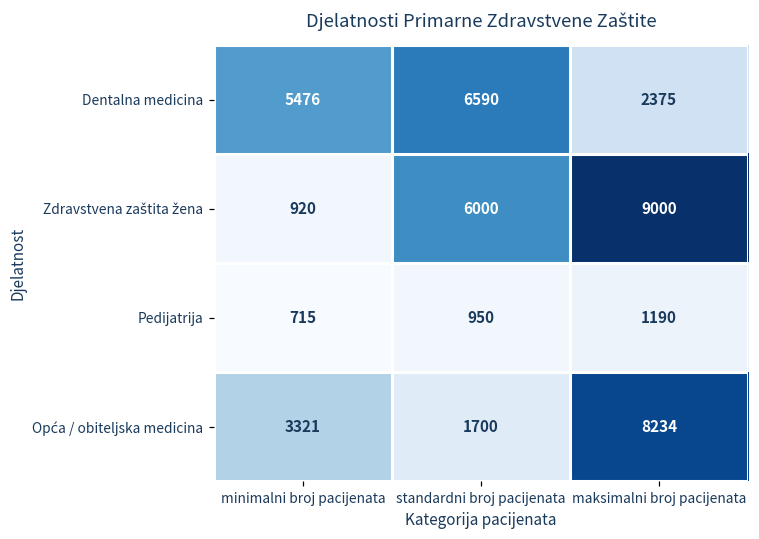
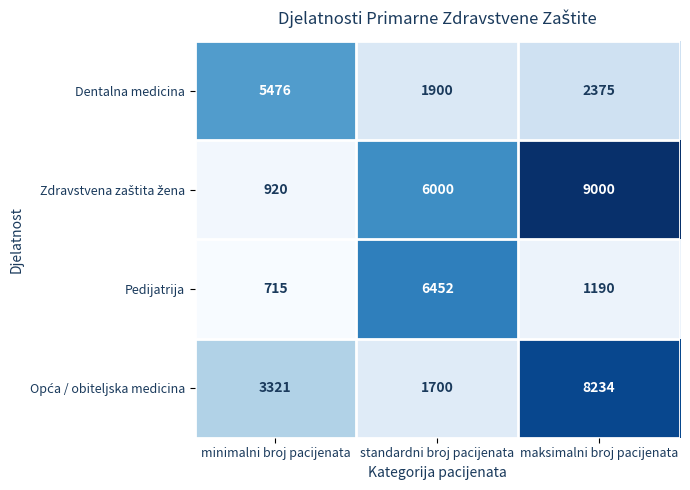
  {
    "Dentalna medicina": {
      "minimalni broj pacijenata": 5476,
-     "standardni broj pacijenata": 6590,
+     "standardni broj pacijenata": 1900,
      "maksimalni broj pacijenata": 2375
    },
    "Zdravstvena zaštita žena": {
      "minimalni broj pacijenata": 920,
      "standardni broj pacijenata": 6000,
      "maksimalni broj pacijenata": 9000
    },
    "Pedijatrija": {
      "minimalni broj pacijenata": 715,
-     "standardni broj pacijenata": 950,
+     "standardni broj pacijenata": 6452,
      "maksimalni broj pacijenata": 1190
    },
    "Opća / obiteljska medicina": {
      "minimalni broj pacijenata": 3321,
      "standardni broj pacijenata": 1700,
      "maksimalni broj pacijenata": 8234
    }
  }
